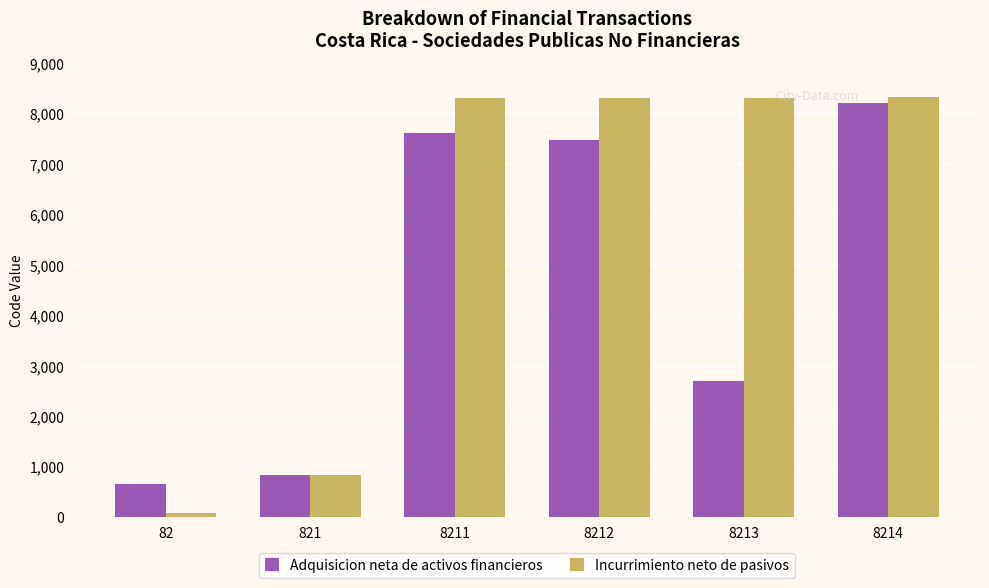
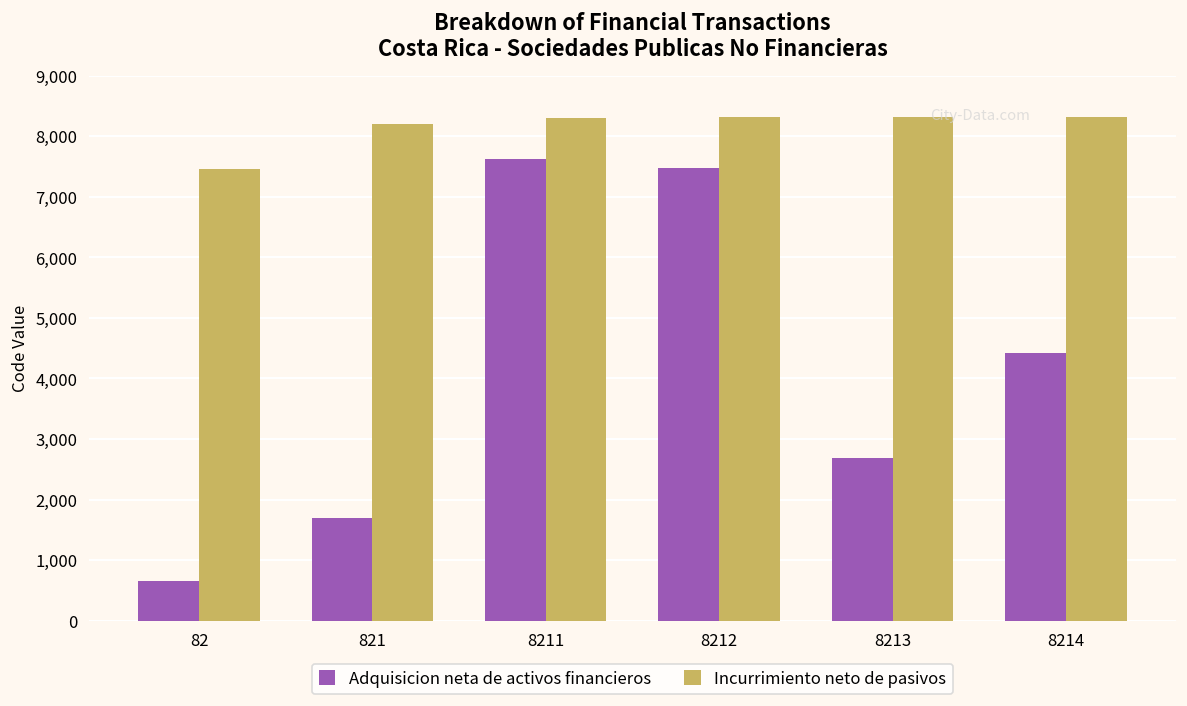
  {
    "Adquisicion neta de activos financieros": {
      "82": "700",
-     "821": "800",
+     "821": "1,700",
      "8211": "7,600",
      "8212": "7,500",
      "8213": "2,700",
-     "8214": "8,200"
+     "8214": "4,400"
    },
    "Incurrimiento neto de pasivos": {
-     "82": "100",
-     "821": "800",
+     "82": "7,500",
+     "821": "8,200",
      "8211": "8,300",
      "8212": "8,300",
      "8213": "8,300",
      "8214": "8,300"
    }
  }
